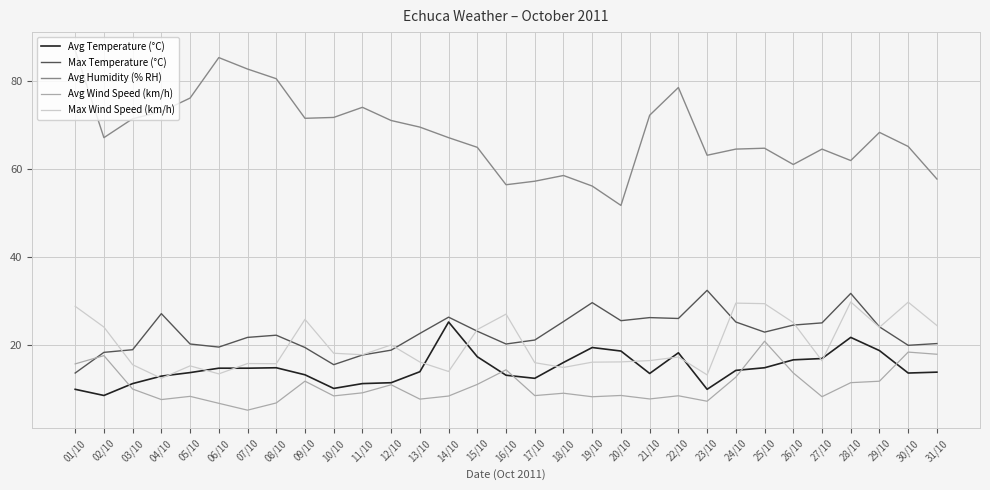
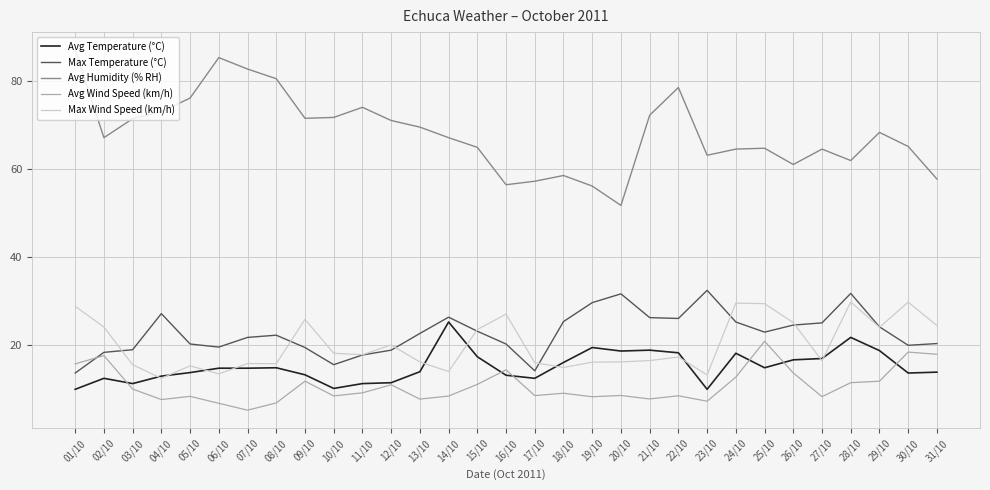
  {
    "Avg Temperature (°C)": {
      "01/10": 10,
-     "02/10": 9,
+     "02/10": 12,
      "03/10": 11,
      "05/10": 14,
      "06/10": 15,
      "07/10": 15,
      "08/10": 15,
      "09/10": 13,
      "10/10": 10,
      "11/10": 11,
      "13/10": 14,
      "14/10": 25,
      "15/10": 17,
      "16/10": 13,
      "17/10": 12,
      "18/10": 16,
      "19/10": 19,
      "20/10": 19,
-     "21/10": 14,
+     "21/10": 19,
      "22/10": 18,
      "23/10": 10,
-     "24/10": 14,
+     "24/10": 18,
      "25/10": 15,
      "26/10": 17,
      "28/10": 22,
      "29/10": 19,
      "30/10": 14,
      "31/10": 14
    },
    "Max Temperature (°C)": {
      "01/10": 14,
      "02/10": 18,
      "03/10": 19,
      "04/10": 27,
      "05/10": 20,
      "06/10": 20,
      "07/10": 22,
      "08/10": 22,
      "09/10": 19,
      "10/10": 16,
      "12/10": 19,
      "13/10": 23,
      "14/10": 26,
      "16/10": 20,
-     "17/10": 21,
+     "17/10": 14,
      "18/10": 25,
      "19/10": 30,
-     "20/10": 26,
+     "20/10": 32,
      "21/10": 26,
      "22/10": 26,
      "23/10": 32,
      "24/10": 25,
      "25/10": 23,
      "27/10": 25,
      "28/10": 32,
      "30/10": 20,
      "31/10": 20
    }
  }
